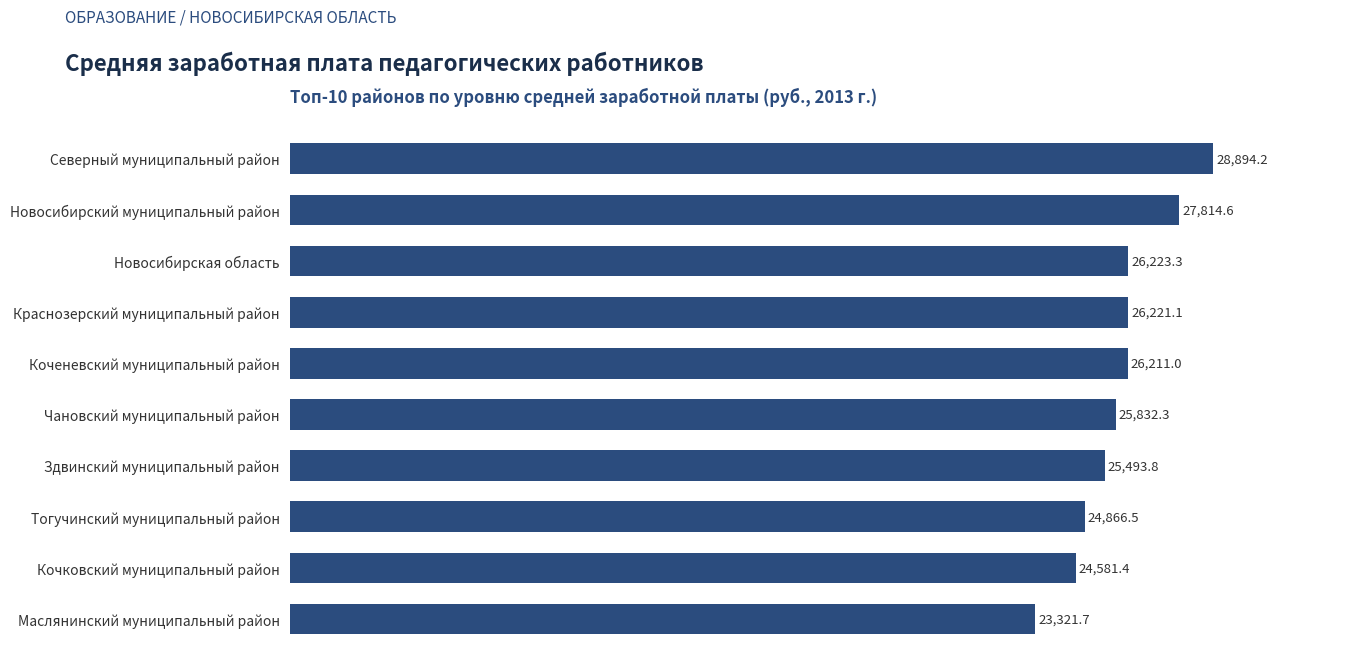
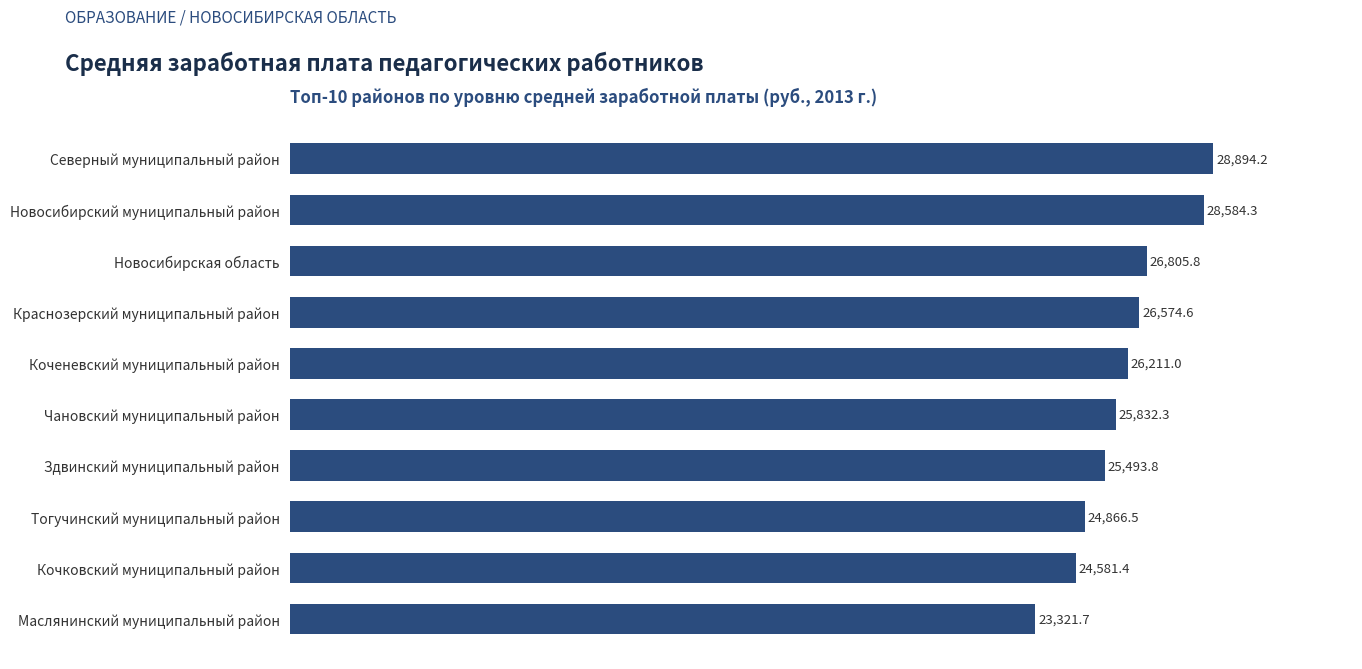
  {
    "Северный муниципальный район": "28,894.2",
-   "Новосибирский муниципальный район": "27,814.6",
-   "Новосибирская область": "26,223.3",
-   "Краснозерский муниципальный район": "26,221.1",
+   "Новосибирский муниципальный район": "28,584.3",
+   "Новосибирская область": "26,805.8",
+   "Краснозерский муниципальный район": "26,574.6",
    "Коченевский муниципальный район": "26,211.0",
    "Чановский муниципальный район": "25,832.3",
    "Здвинский муниципальный район": "25,493.8",
    "Тогучинский муниципальный район": "24,866.5",
    "Кочковский муниципальный район": "24,581.4",
    "Маслянинский муниципальный район": "23,321.7"
  }
